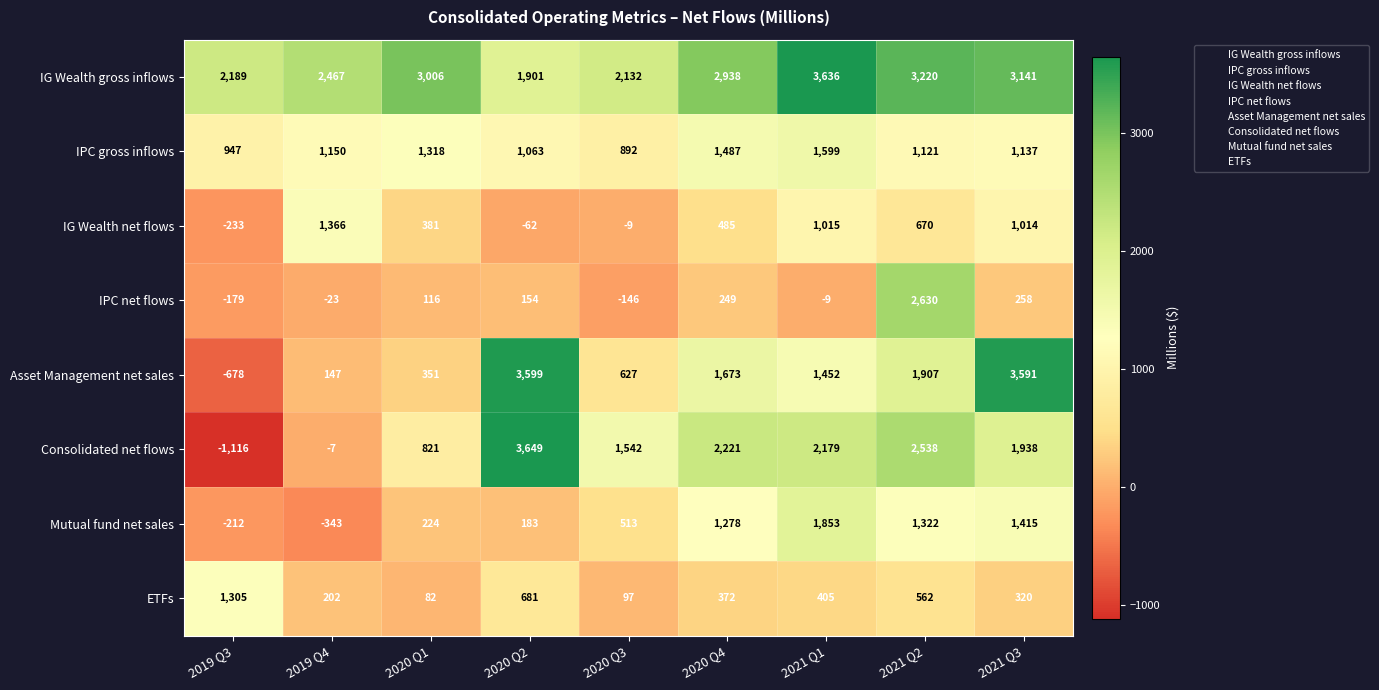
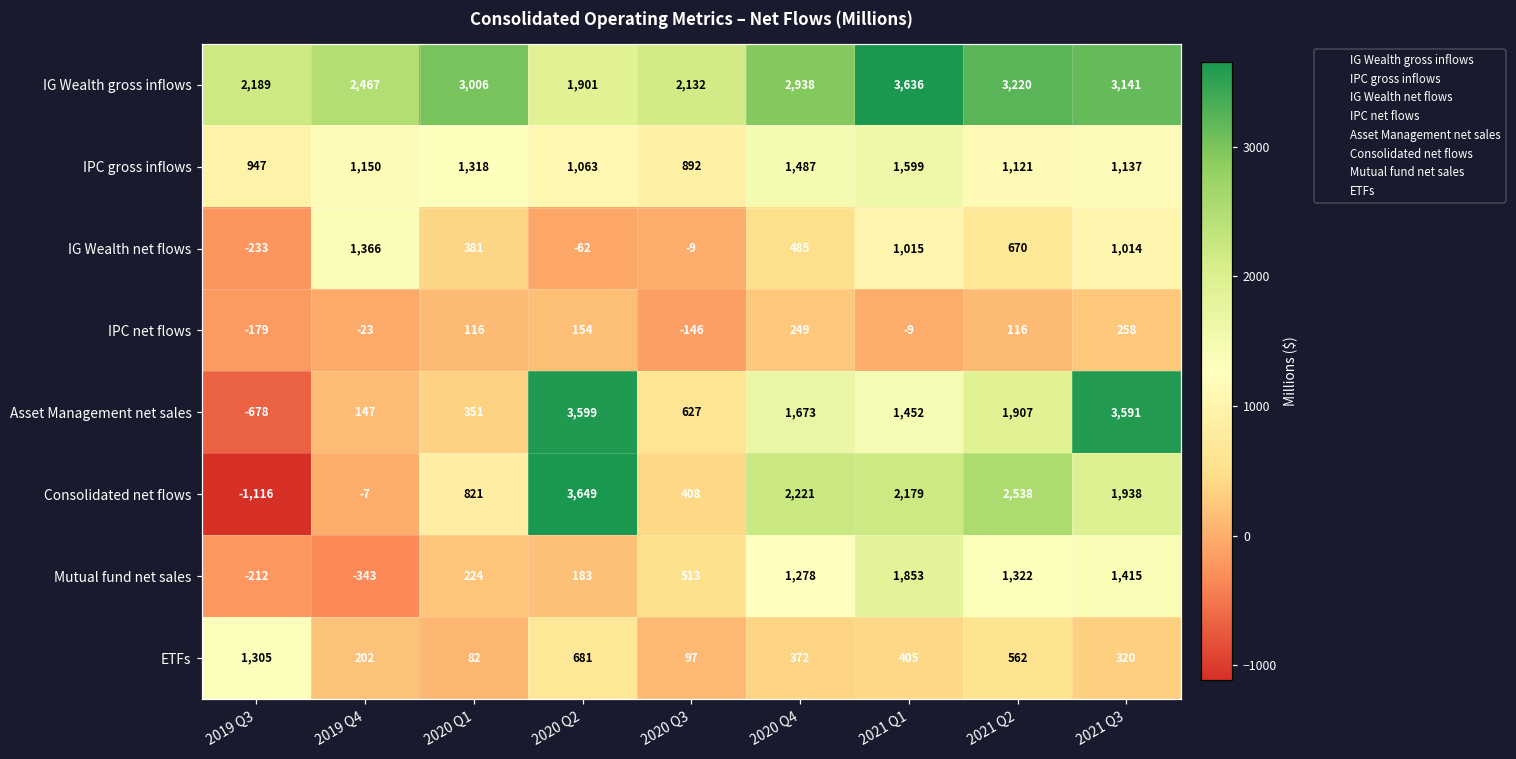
  {
    "IG Wealth gross inflows": {
      "2019 Q3": "2,189",
      "2019 Q4": "2,467",
      "2020 Q1": "3,006",
      "2020 Q2": "1,901",
      "2020 Q3": "2,132",
      "2020 Q4": "2,938",
      "2021 Q1": "3,636",
      "2021 Q2": "3,220",
      "2021 Q3": "3,141"
    },
    "IPC gross inflows": {
      "2019 Q3": "947",
      "2019 Q4": "1,150",
      "2020 Q1": "1,318",
      "2020 Q2": "1,063",
      "2020 Q3": "892",
      "2020 Q4": "1,487",
      "2021 Q1": "1,599",
      "2021 Q2": "1,121",
      "2021 Q3": "1,137"
    },
    "IG Wealth net flows": {
      "2019 Q3": "-233",
      "2019 Q4": "1,366",
      "2020 Q1": "381",
      "2020 Q2": "-62",
      "2020 Q3": "-9",
      "2020 Q4": "485",
      "2021 Q1": "1,015",
      "2021 Q2": "670",
      "2021 Q3": "1,014"
    },
    "IPC net flows": {
      "2019 Q3": "-179",
      "2019 Q4": "-23",
      "2020 Q1": "116",
      "2020 Q2": "154",
      "2020 Q3": "-146",
      "2020 Q4": "249",
      "2021 Q1": "-9",
-     "2021 Q2": "2,630",
+     "2021 Q2": "116",
      "2021 Q3": "258"
    },
    "Asset Management net sales": {
      "2019 Q3": "-678",
      "2019 Q4": "147",
      "2020 Q1": "351",
      "2020 Q2": "3,599",
      "2020 Q3": "627",
      "2020 Q4": "1,673",
      "2021 Q1": "1,452",
      "2021 Q2": "1,907",
      "2021 Q3": "3,591"
    },
    "Consolidated net flows": {
      "2019 Q3": "-1,116",
      "2019 Q4": "-7",
      "2020 Q1": "821",
      "2020 Q2": "3,649",
-     "2020 Q3": "1,542",
+     "2020 Q3": "408",
      "2020 Q4": "2,221",
      "2021 Q1": "2,179",
      "2021 Q2": "2,538",
      "2021 Q3": "1,938"
    },
    "Mutual fund net sales": {
      "2019 Q3": "-212",
      "2019 Q4": "-343",
      "2020 Q1": "224",
      "2020 Q2": "183",
      "2020 Q3": "513",
      "2020 Q4": "1,278",
      "2021 Q1": "1,853",
      "2021 Q2": "1,322",
      "2021 Q3": "1,415"
    },
    "ETFs": {
      "2019 Q3": "1,305",
      "2019 Q4": "202",
      "2020 Q1": "82",
      "2020 Q2": "681",
      "2020 Q3": "97",
      "2020 Q4": "372",
      "2021 Q1": "405",
      "2021 Q2": "562",
      "2021 Q3": "320"
    }
  }
